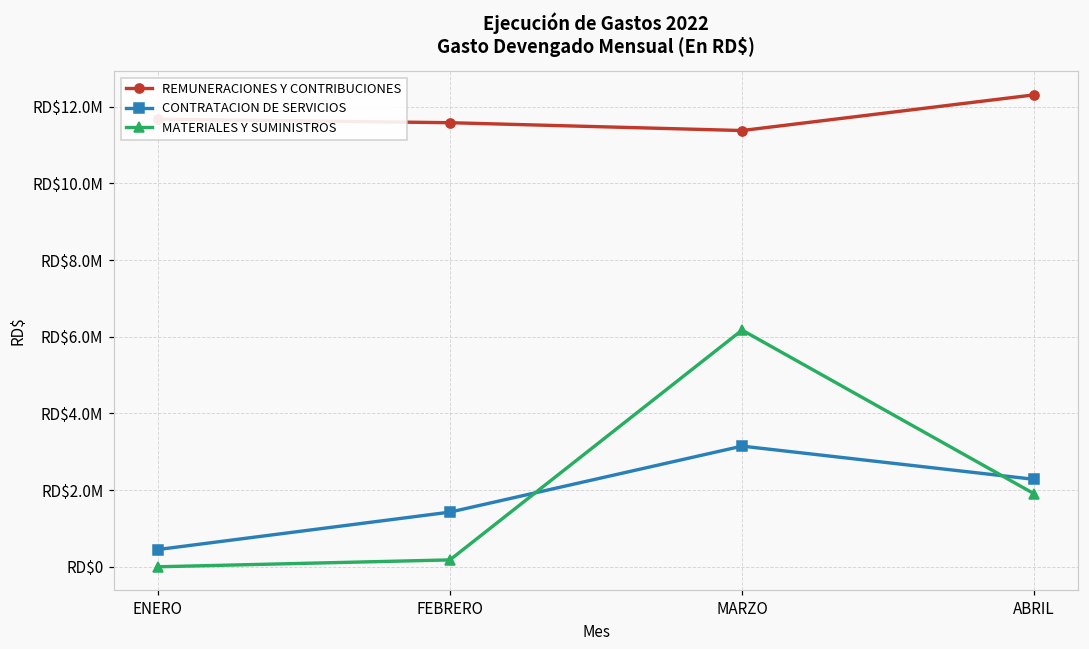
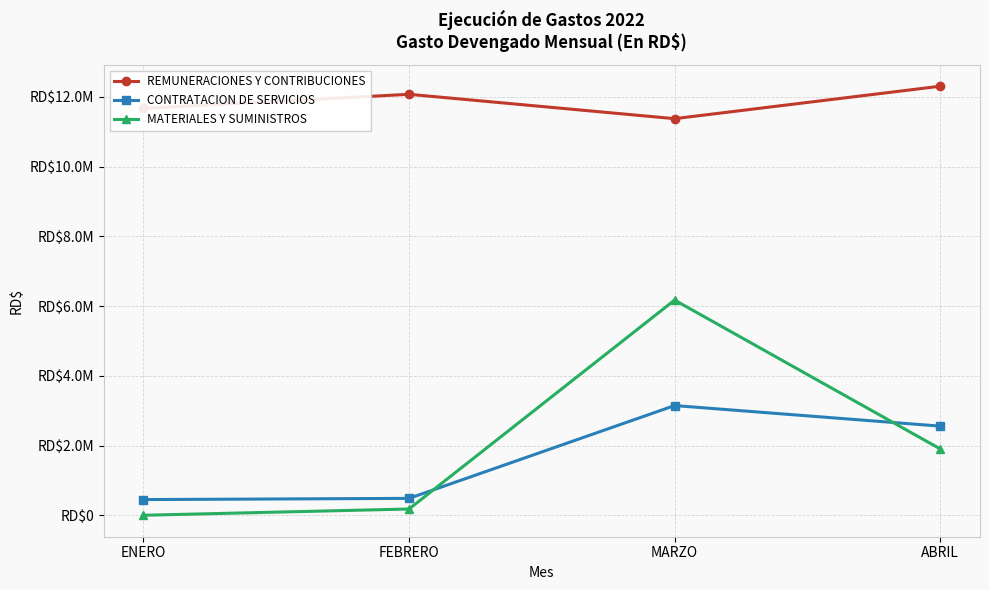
  {
    "REMUNERACIONES Y CONTRIBUCIONES": {
-     "FEBRERO": "RD$11600000",
+     "FEBRERO": "RD$12100000",
      "MARZO": "RD$11400000",
      "ABRIL": "RD$12300000"
    },
    "CONTRATACION DE SERVICIOS": {
      "ENERO": "RD$500000",
-     "FEBRERO": "RD$1400000",
+     "FEBRERO": "RD$500000",
      "MARZO": "RD$3100000",
-     "ABRIL": "RD$2300000"
+     "ABRIL": "RD$2600000"
    },
    "MATERIALES Y SUMINISTROS": {
      "ENERO": "RD$0",
      "FEBRERO": "RD$200000",
      "MARZO": "RD$6200000",
      "ABRIL": "RD$1900000"
    }
  }
